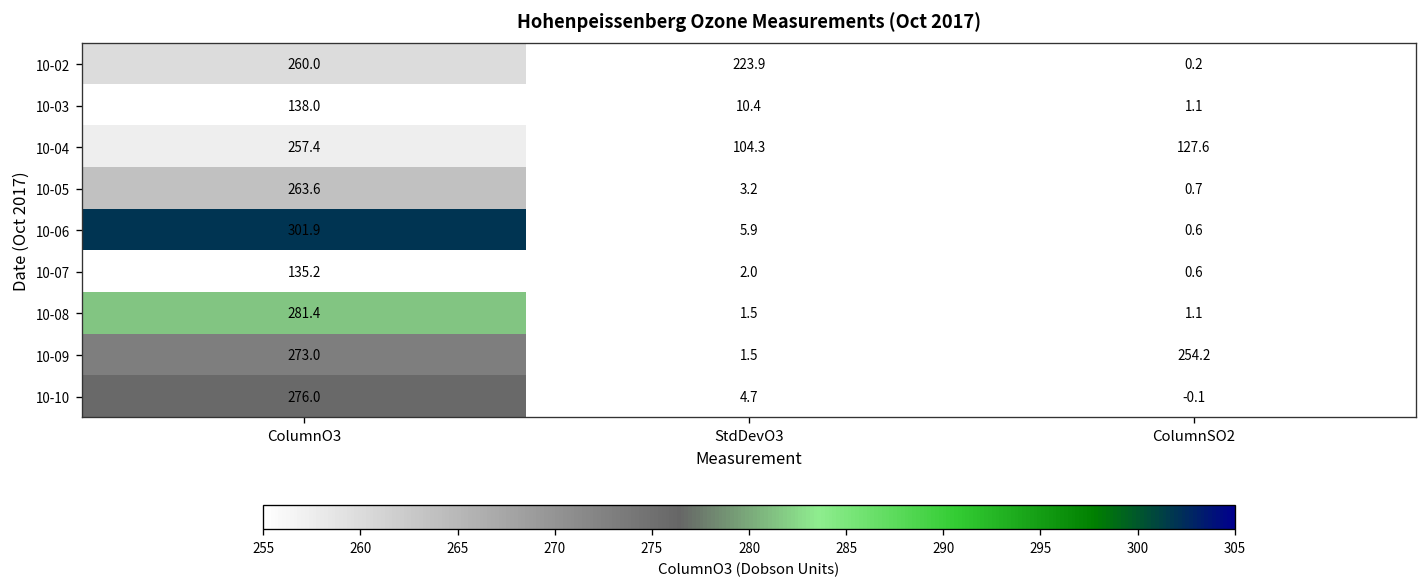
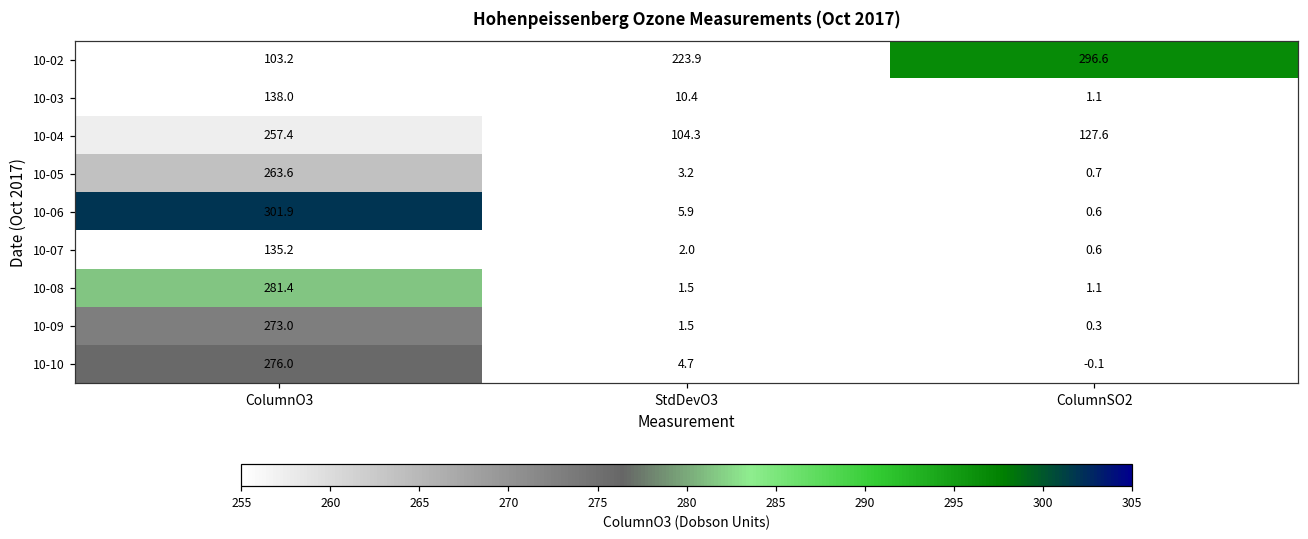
  {
    "10-02": {
-     "ColumnO3": 260.0,
+     "ColumnO3": 103.2,
      "StdDevO3": 223.9,
-     "ColumnSO2": 0.2
+     "ColumnSO2": 296.6
    },
    "10-03": {
      "ColumnO3": 138.0,
      "StdDevO3": 10.4,
      "ColumnSO2": 1.1
    },
    "10-04": {
      "ColumnO3": 257.4,
      "StdDevO3": 104.3,
      "ColumnSO2": 127.6
    },
    "10-05": {
      "ColumnO3": 263.6,
      "StdDevO3": 3.2,
      "ColumnSO2": 0.7
    },
    "10-06": {
      "ColumnO3": 301.9,
      "StdDevO3": 5.9,
      "ColumnSO2": 0.6
    },
    "10-07": {
      "ColumnO3": 135.2,
      "StdDevO3": 2.0,
      "ColumnSO2": 0.6
    },
    "10-08": {
      "ColumnO3": 281.4,
      "StdDevO3": 1.5,
      "ColumnSO2": 1.1
    },
    "10-09": {
      "ColumnO3": 273.0,
      "StdDevO3": 1.5,
-     "ColumnSO2": 254.2
+     "ColumnSO2": 0.3
    },
    "10-10": {
      "ColumnO3": 276.0,
      "StdDevO3": 4.7,
      "ColumnSO2": -0.1
    }
  }
